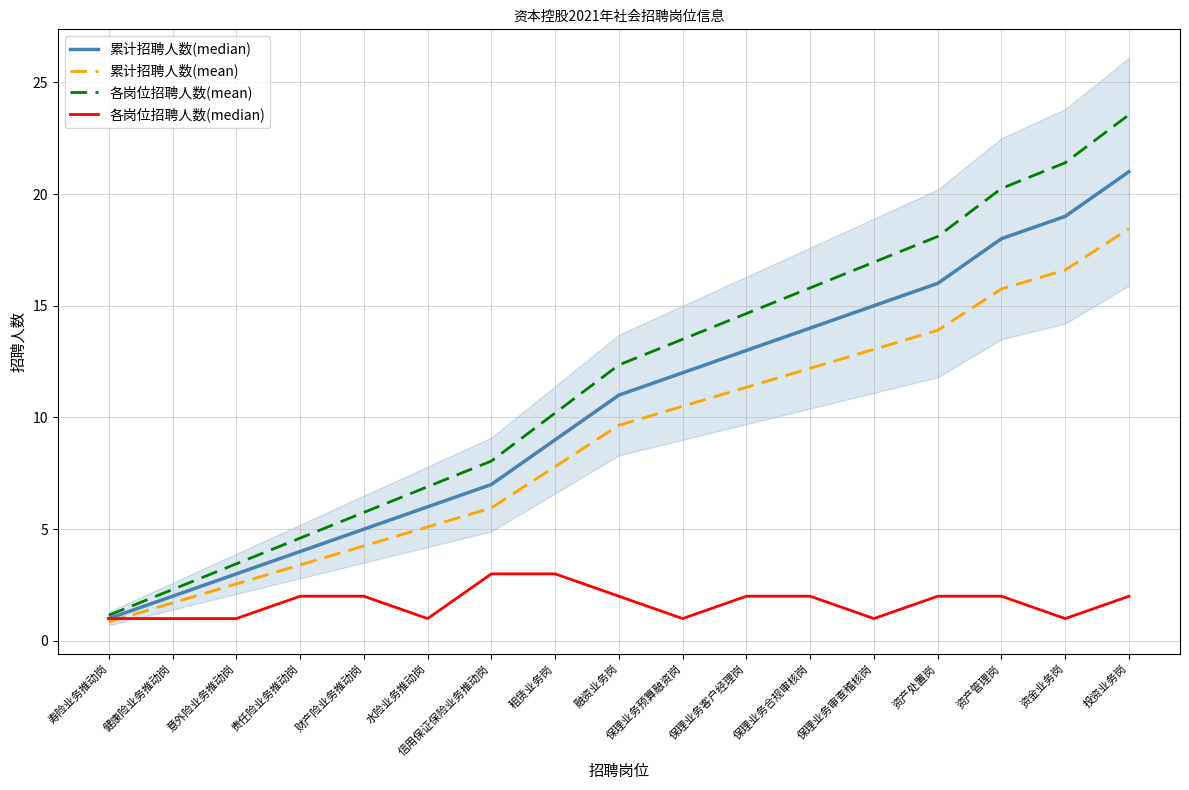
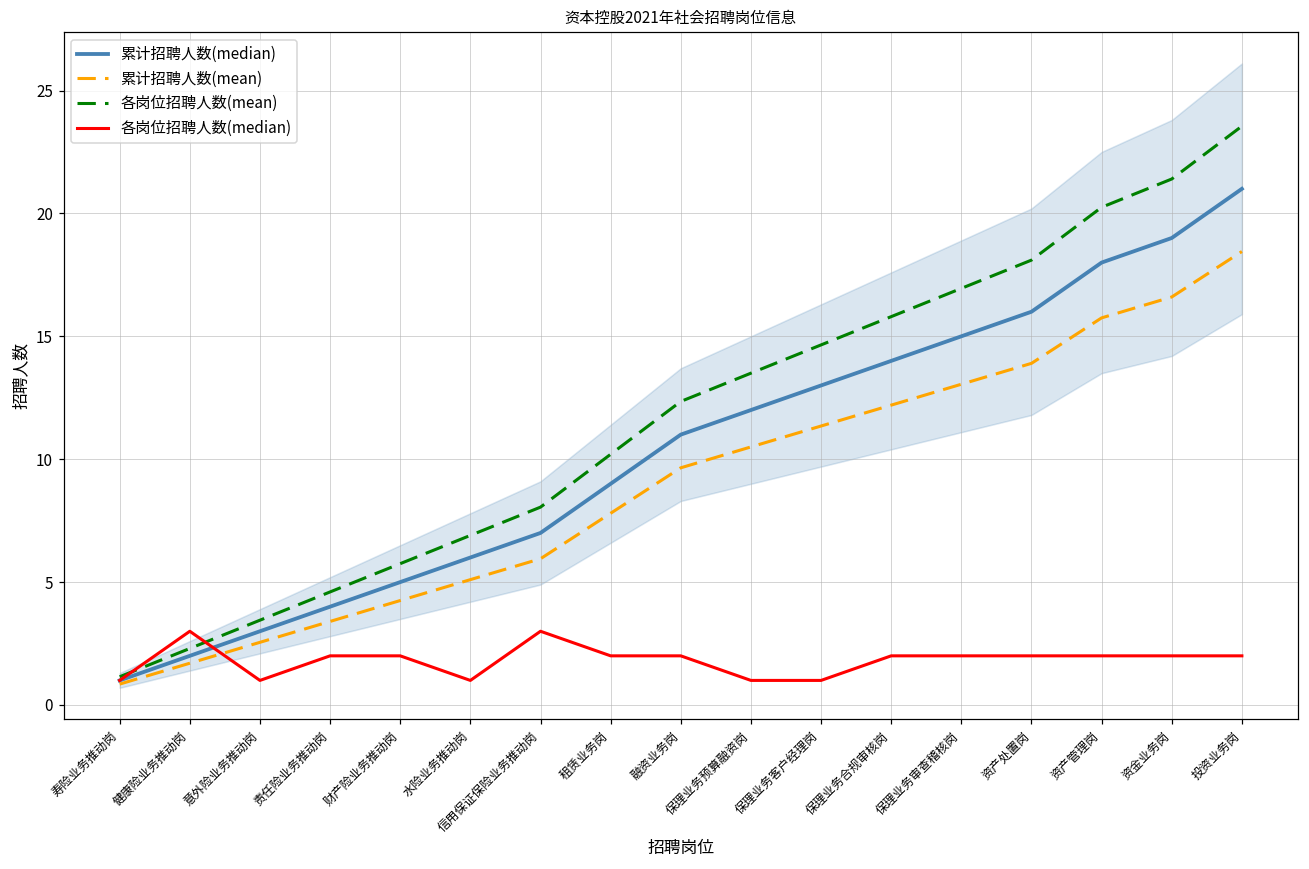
  {
    "累计招聘人数(mean)": {
      "寿险业务推动岗": 0.9,
      "健康险业务推动岗": 1.7,
      "意外险业务推动岗": 2.6,
      "责任险业务推动岗": 3.4,
      "财产险业务推动岗": 4.3,
      "水险业务推动岗": 5,
      "信用保证保险业务推动岗": 6,
      "租赁业务岗": 7.8,
      "融资业务岗": 9.7,
      "保理业务预算融资岗": 10.5,
      "保理业务客户经理岗": 11.4,
      "保理业务合规审核岗": 12.2,
      "保理业务审查稽核岗": 13,
      "资产处置岗": 14,
      "资产管理岗": 15.8,
      "资金业务岗": 16.6,
      "投资业务岗": 18.5
    },
    "各岗位招聘人数(mean)": {
      "寿险业务推动岗": 1.2,
      "健康险业务推动岗": 2.3,
      "意外险业务推动岗": 3.5,
      "责任险业务推动岗": 4.6,
      "财产险业务推动岗": 5.8,
      "水险业务推动岗": 7,
      "信用保证保险业务推动岗": 8,
      "租赁业务岗": 10.2,
      "融资业务岗": 12.4,
      "保理业务预算融资岗": 13.5,
      "保理业务客户经理岗": 14.7,
      "保理业务合规审核岗": 15.8,
      "保理业务审查稽核岗": 17,
      "资产处置岗": 18,
      "资产管理岗": 20.3,
      "资金业务岗": 21.4,
      "投资业务岗": 23.6
    },
    "各岗位招聘人数(median)": {
-     "健康险业务推动岗": 1,
+     "健康险业务推动岗": 3,
      "意外险业务推动岗": 1,
      "责任险业务推动岗": 2,
      "财产险业务推动岗": 2,
      "水险业务推动岗": 1,
      "信用保证保险业务推动岗": 3,
-     "租赁业务岗": 3,
+     "租赁业务岗": 2,
      "融资业务岗": 2,
      "保理业务预算融资岗": 1,
-     "保理业务客户经理岗": 2,
+     "保理业务客户经理岗": 1,
      "保理业务合规审核岗": 2,
-     "保理业务审查稽核岗": 1,
+     "保理业务审查稽核岗": 2,
      "资产处置岗": 2,
      "资产管理岗": 2,
-     "资金业务岗": 1,
+     "资金业务岗": 2,
      "投资业务岗": 2
    }
  }
